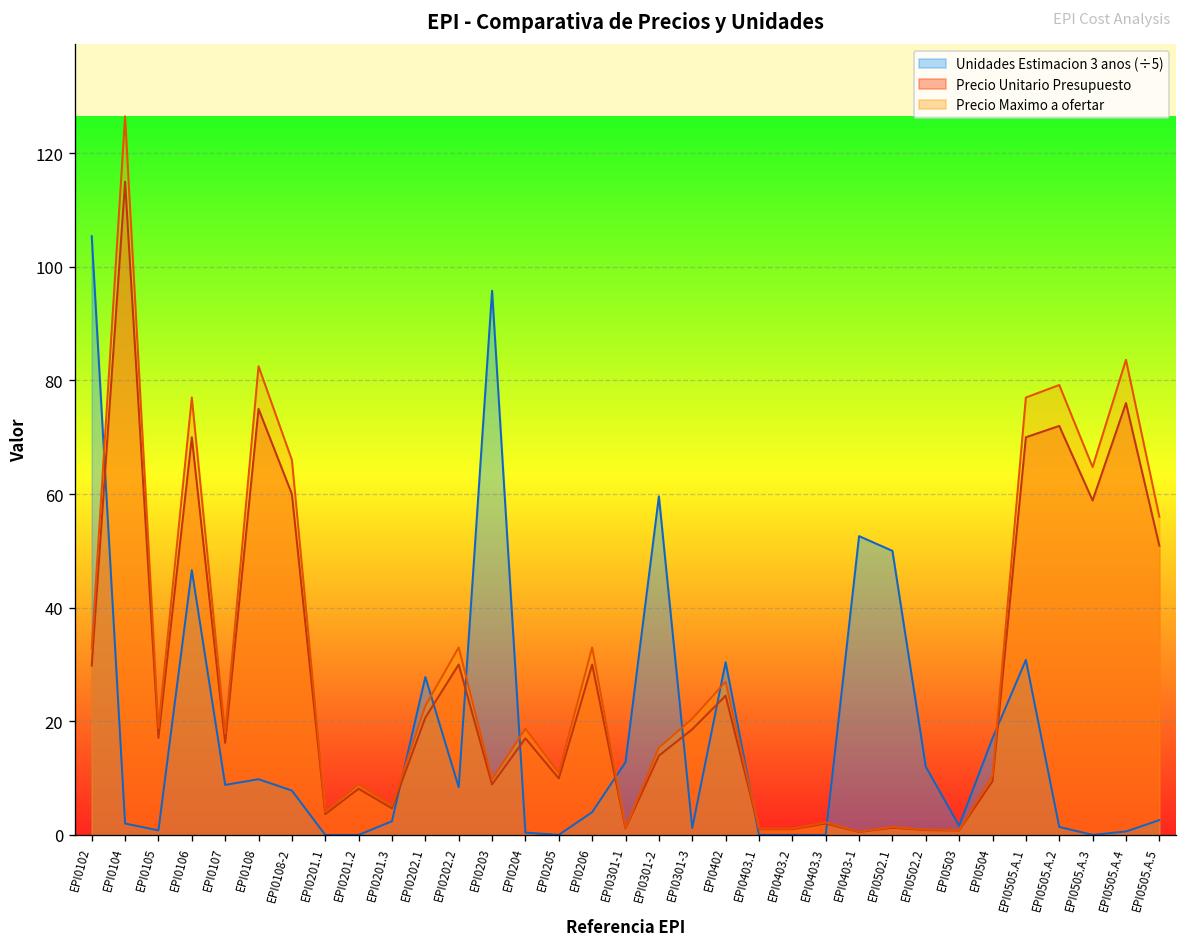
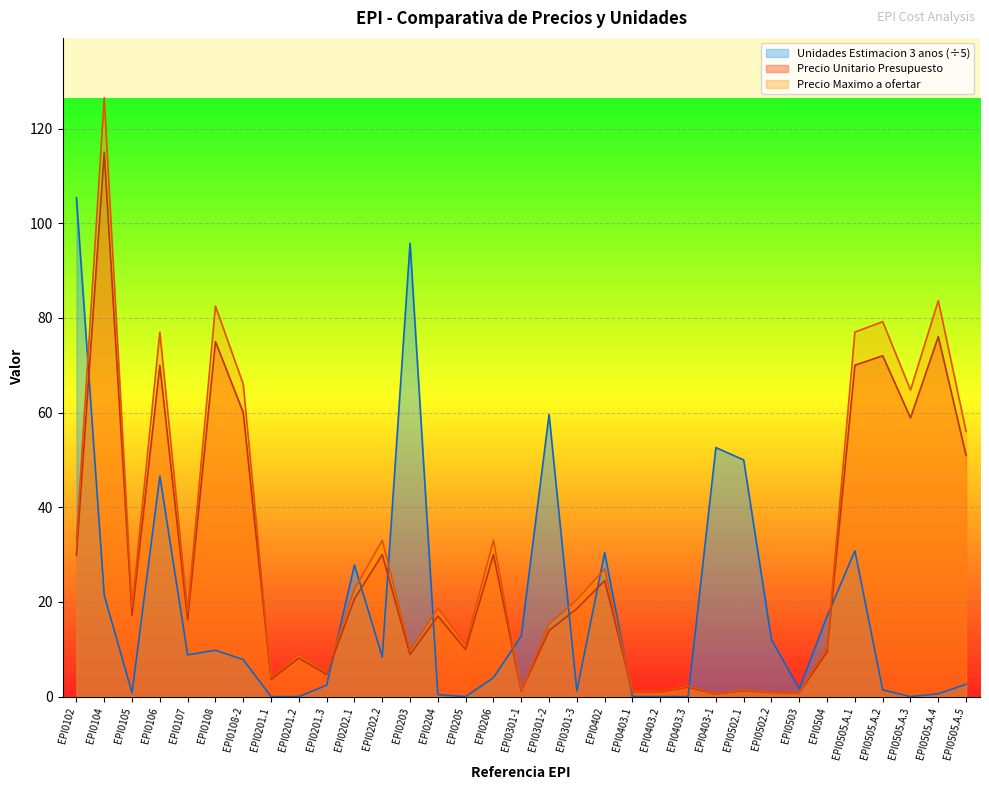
  {
    "Unidades Estimacion 3 anos (÷5)": {
      "EPI0102": 105,
-     "EPI0104": 2,
+     "EPI0104": 21,
      "EPI0105": 1,
      "EPI0106": 47,
      "EPI0107": 9,
      "EPI0108": 10,
      "EPI0108-2": 8,
      "EPI0201.1": 0,
      "EPI0201.2": 0,
      "EPI0201.3": 2,
      "EPI0202.1": 28,
      "EPI0202.2": 8,
      "EPI0203": 96,
      "EPI0204": 0,
      "EPI0205": 0,
      "EPI0206": 4,
      "EPI0301-1": 13,
      "EPI0301-2": 60,
      "EPI0301-3": 1,
      "EPI0402": 30,
      "EPI0403.1": 0,
      "EPI0403.2": 0,
      "EPI0403.3": 0,
      "EPI0403-1": 53,
      "EPI0502.1": 50,
      "EPI0502.2": 12,
      "EPI0503": 2,
      "EPI0504": 17,
      "EPI0505.A.1": 31,
      "EPI0505.A.2": 1,
      "EPI0505.A.3": 0,
      "EPI0505.A.4": 1,
      "EPI0505.A.5": 3
    }
  }
